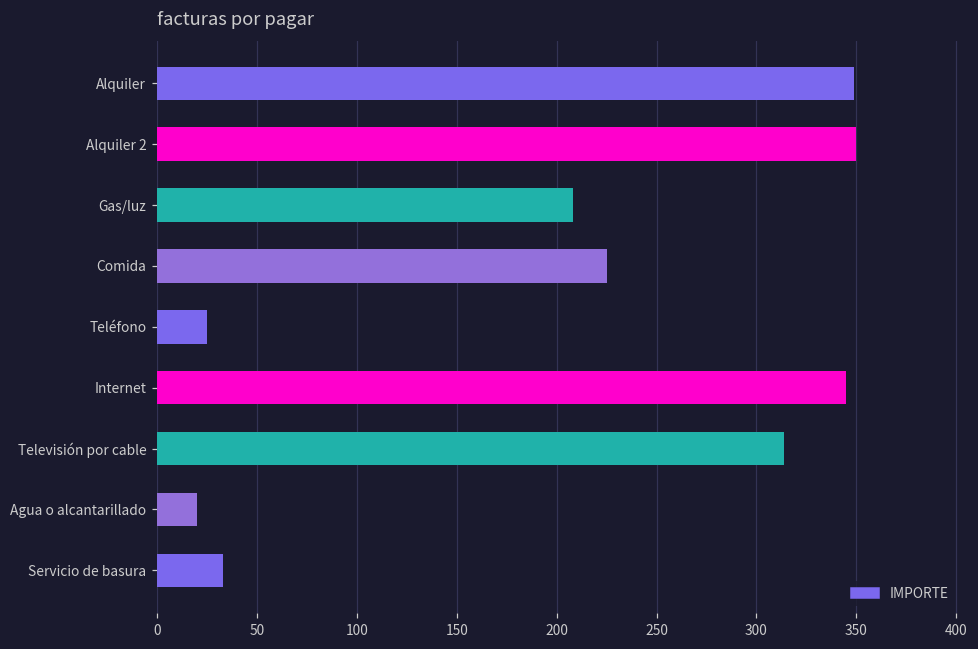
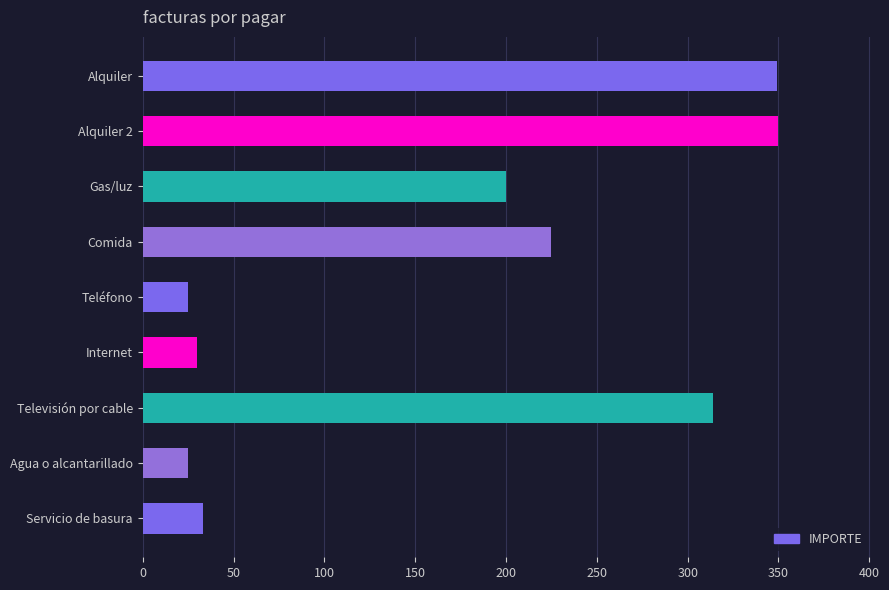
  {
    "Alquiler": 349,
    "Alquiler 2": 350,
-   "Gas/luz": 208,
+   "Gas/luz": 200,
    "Comida": 225,
    "Teléfono": 25,
-   "Internet": 345,
+   "Internet": 30,
    "Televisión por cable": 314,
-   "Agua o alcantarillado": 20,
+   "Agua o alcantarillado": 25,
    "Servicio de basura": 33
  }
